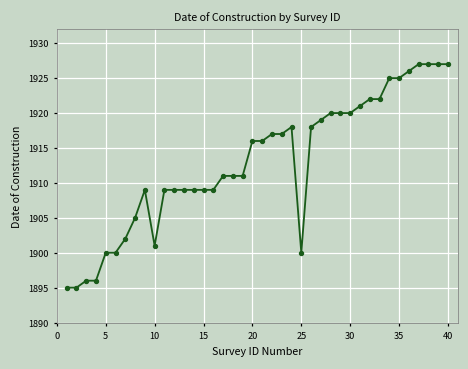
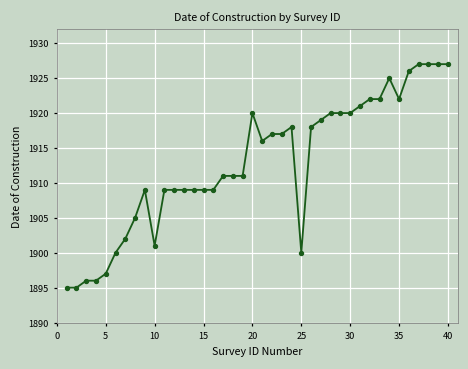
  {
-   "5": 1900,
+   "5": 1897,
    "10": 1901,
    "15": 1909,
-   "20": 1916,
+   "20": 1920,
    "25": 1900,
    "30": 1920,
-   "35": 1925,
+   "35": 1922,
    "40": 1927
  }
